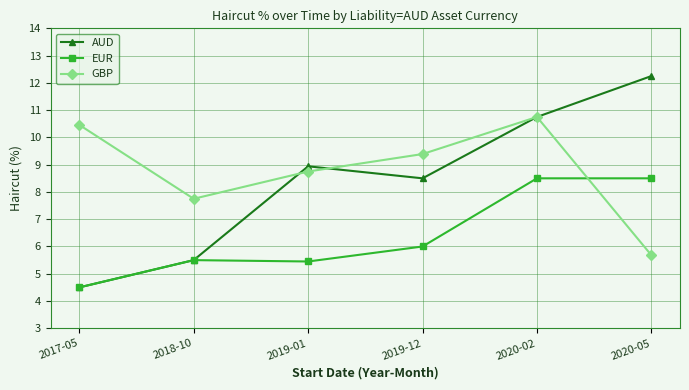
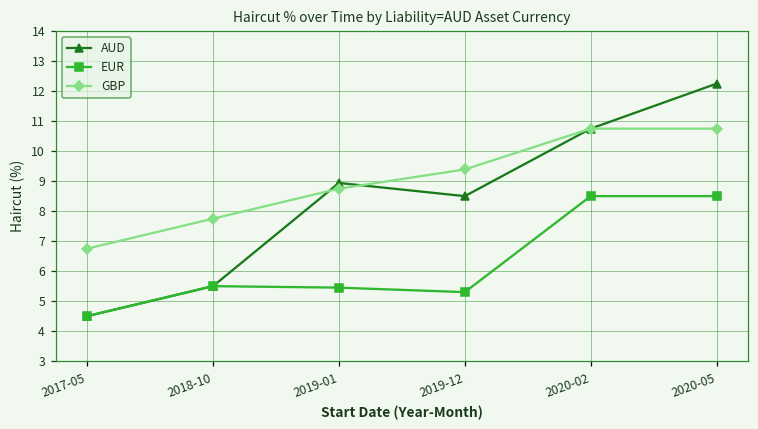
  {
    "AUD": {
      "2019-01": 8.9,
      "2019-12": 8.5,
      "2020-05": 12.3
    },
    "EUR": {
      "2019-01": 5.5,
-     "2019-12": 6.0,
+     "2019-12": 5.3,
      "2020-02": 8.5,
      "2020-05": 8.5
    },
    "GBP": {
-     "2017-05": 10.5,
+     "2017-05": 6.8,
      "2018-10": 7.8,
      "2019-01": 8.8,
      "2019-12": 9.4,
-     "2020-05": 5.7
+     "2020-05": 10.8
    }
  }
